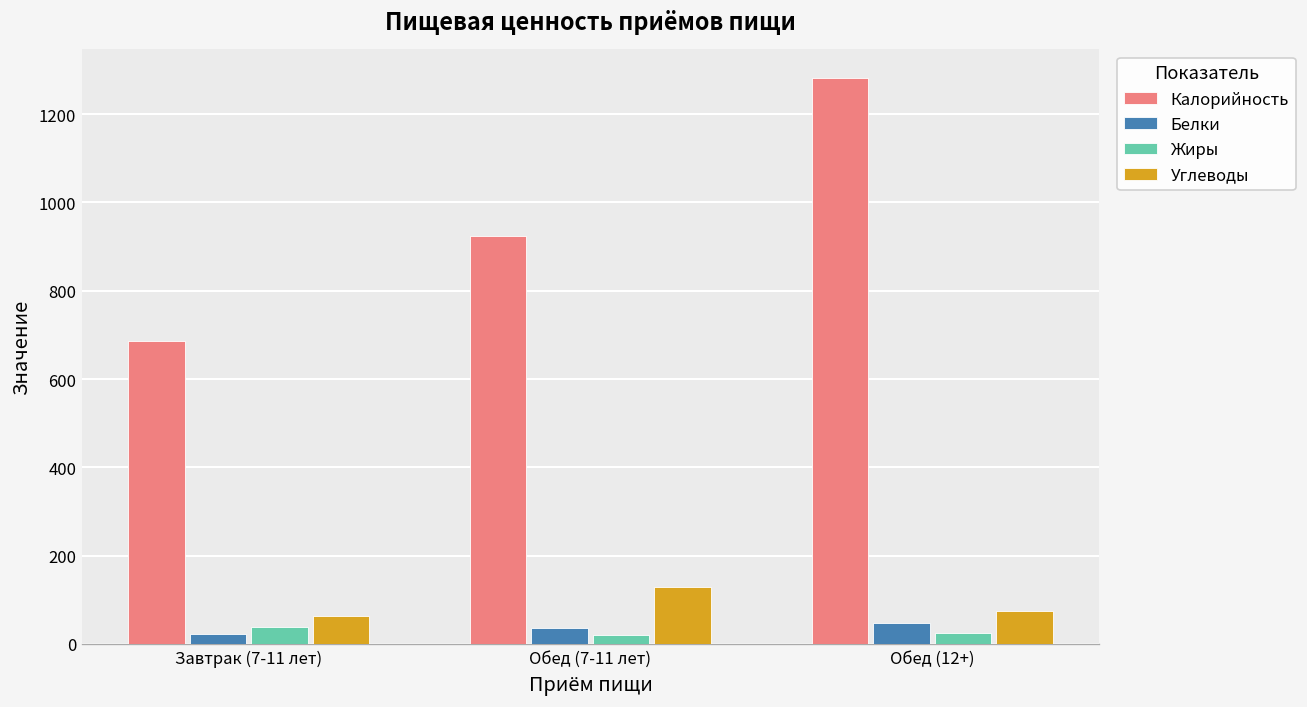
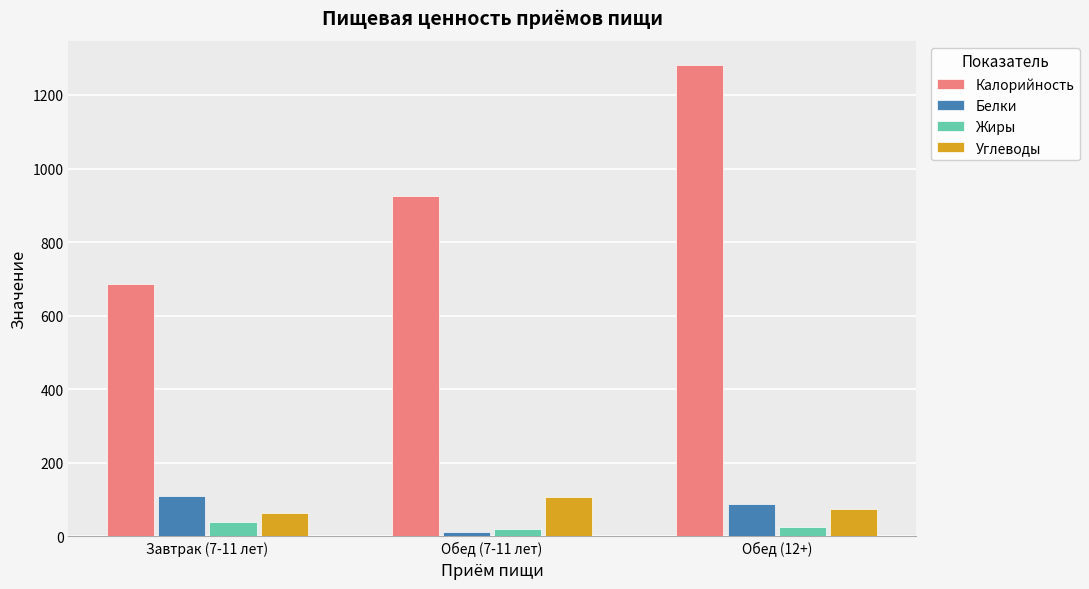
  {
    "Калорийность": {
      "Завтрак (7-11 лет)": 690,
      "Обед (7-11 лет)": 920,
      "Обед (12+)": 1280
    },
    "Белки": {
-     "Завтрак (7-11 лет)": 20,
-     "Обед (7-11 лет)": 40,
-     "Обед (12+)": 50
+     "Завтрак (7-11 лет)": 110,
+     "Обед (7-11 лет)": 10,
+     "Обед (12+)": 90
    },
    "Жиры": {
      "Завтрак (7-11 лет)": 40,
      "Обед (7-11 лет)": 20,
      "Обед (12+)": 30
    },
    "Углеводы": {
      "Завтрак (7-11 лет)": 60,
-     "Обед (7-11 лет)": 130,
+     "Обед (7-11 лет)": 110,
      "Обед (12+)": 80
    }
  }
